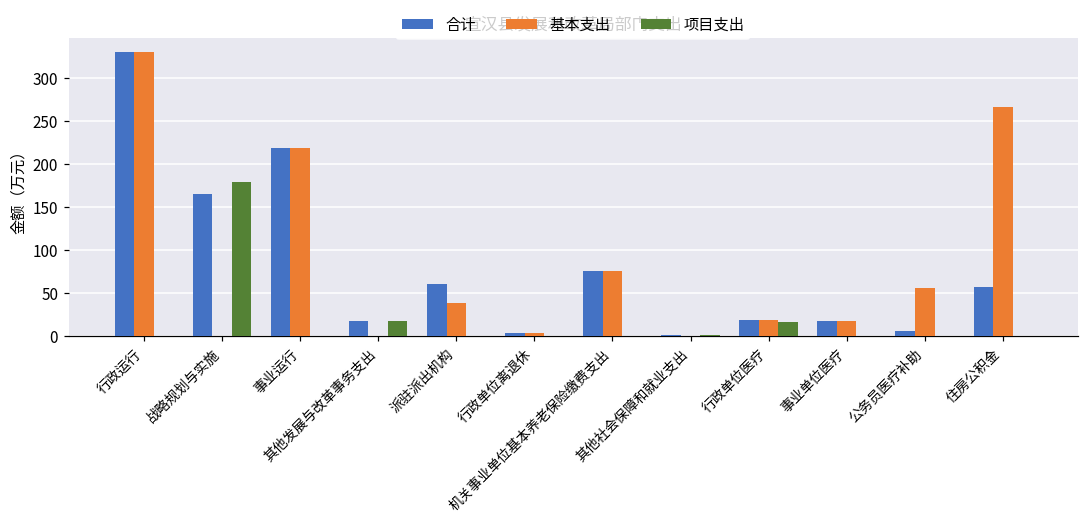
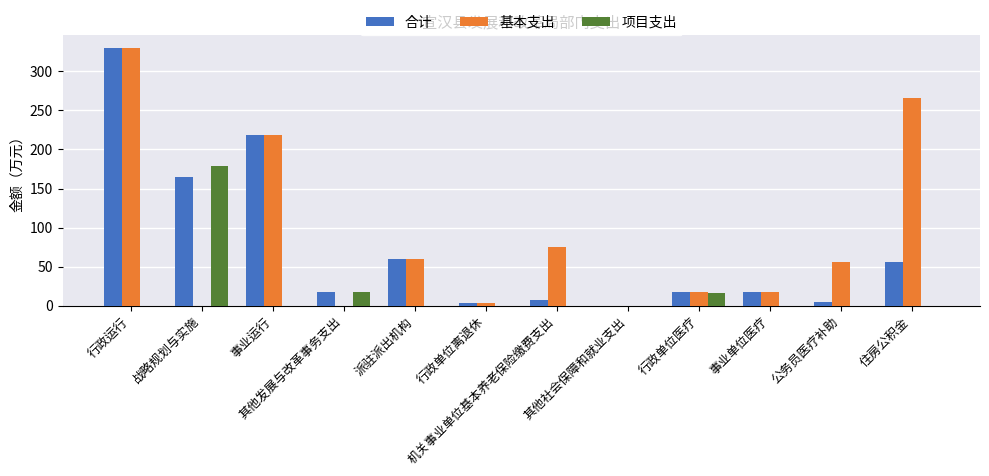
  {
    "合计": {
      "行政运行": 330,
      "战略规划与实施": 170,
      "事业运行": 220,
      "其他发展与改革事务支出": 20,
      "派驻派出机构": 60,
      "行政单位离退休": 0,
-     "机关事业单位基本养老保险缴费支出": 70,
+     "机关事业单位基本养老保险缴费支出": 10,
      "行政单位医疗": 20,
      "事业单位医疗": 20,
      "公务员医疗补助": 10,
      "住房公积金": 60
    },
    "基本支出": {
      "行政运行": 330,
      "战略规划与实施": 0,
      "事业运行": 220,
      "其他发展与改革事务支出": 0,
-     "派驻派出机构": 40,
+     "派驻派出机构": 60,
      "行政单位离退休": 0,
      "机关事业单位基本养老保险缴费支出": 70,
      "其他社会保障和就业支出": 0,
      "行政单位医疗": 20,
      "事业单位医疗": 20,
      "公务员医疗补助": 60,
      "住房公积金": 270
    },
    "项目支出": {
      "行政运行": 0,
      "战略规划与实施": 180,
      "事业运行": 0,
      "其他发展与改革事务支出": 20,
      "派驻派出机构": 0,
      "行政单位离退休": 0,
      "机关事业单位基本养老保险缴费支出": 0,
      "行政单位医疗": 20,
      "事业单位医疗": 0,
      "公务员医疗补助": 0,
      "住房公积金": 0
    }
  }
